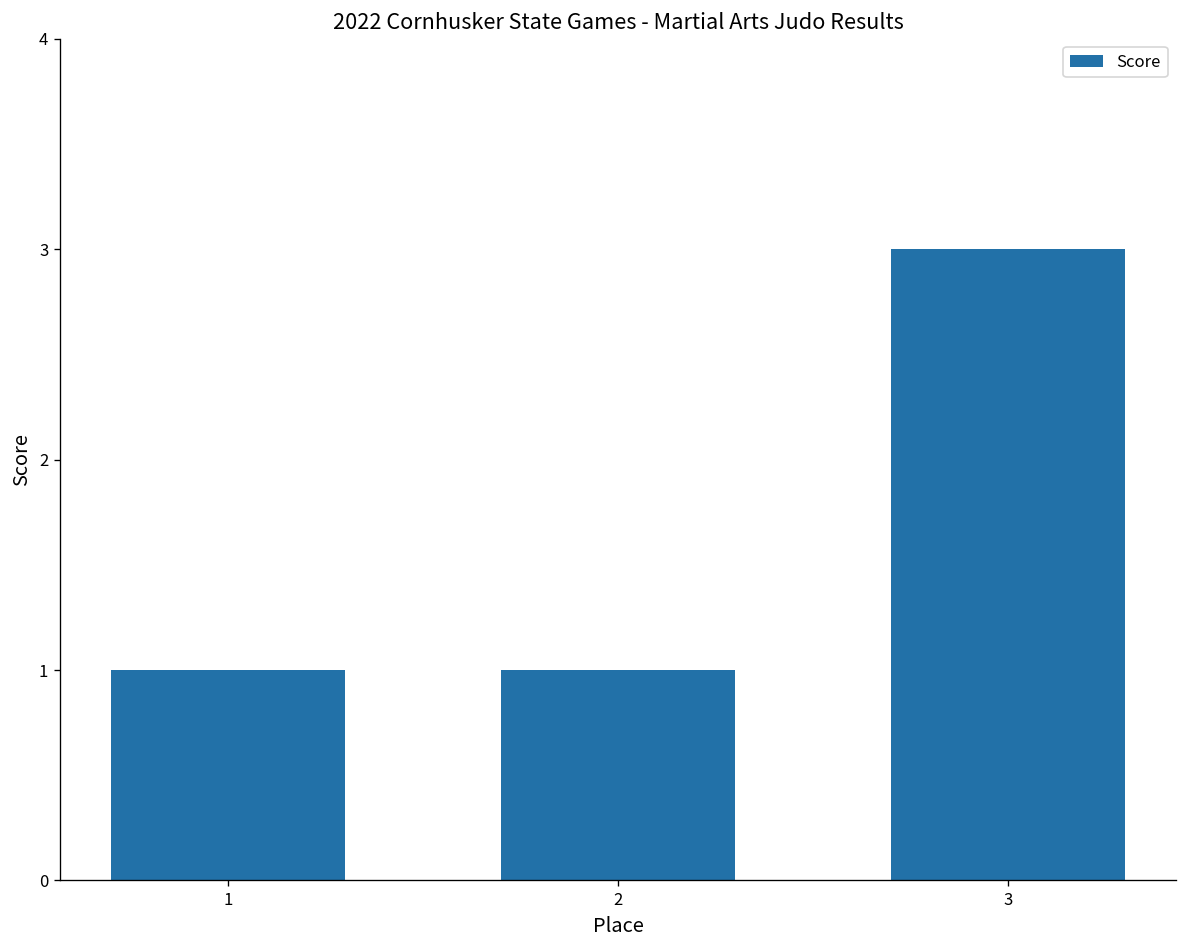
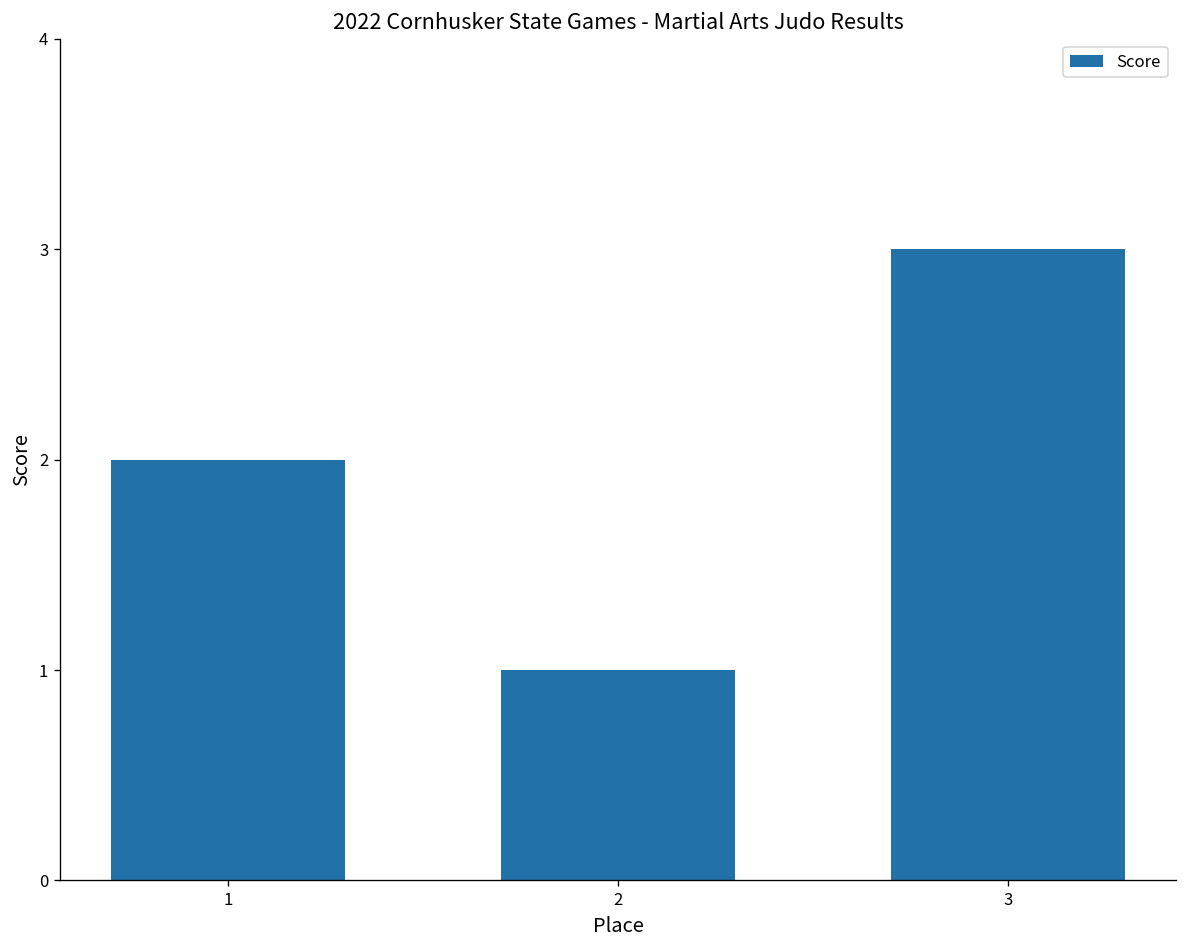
  {
-   "1": 1,
+   "1": 2,
    "2": 1,
    "3": 3
  }
